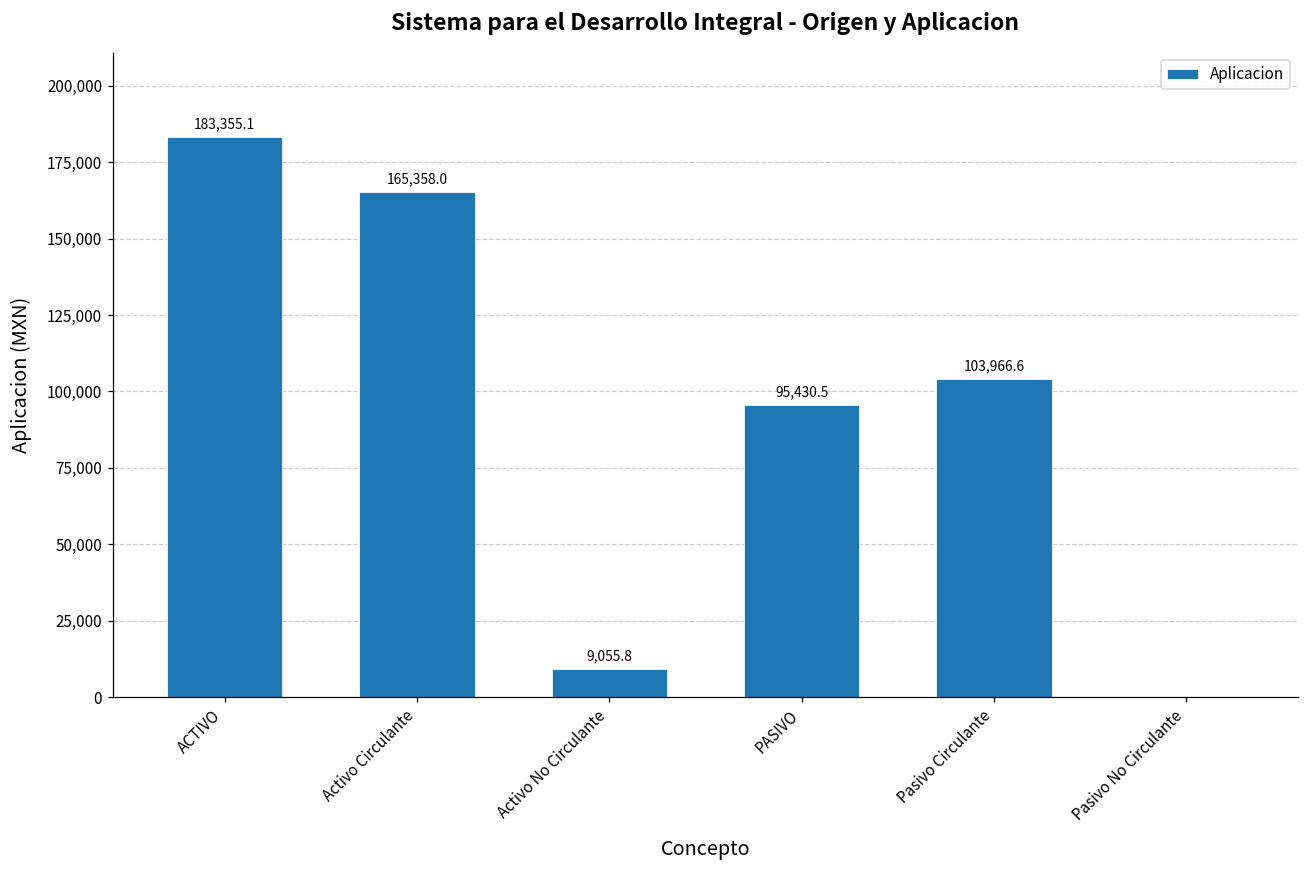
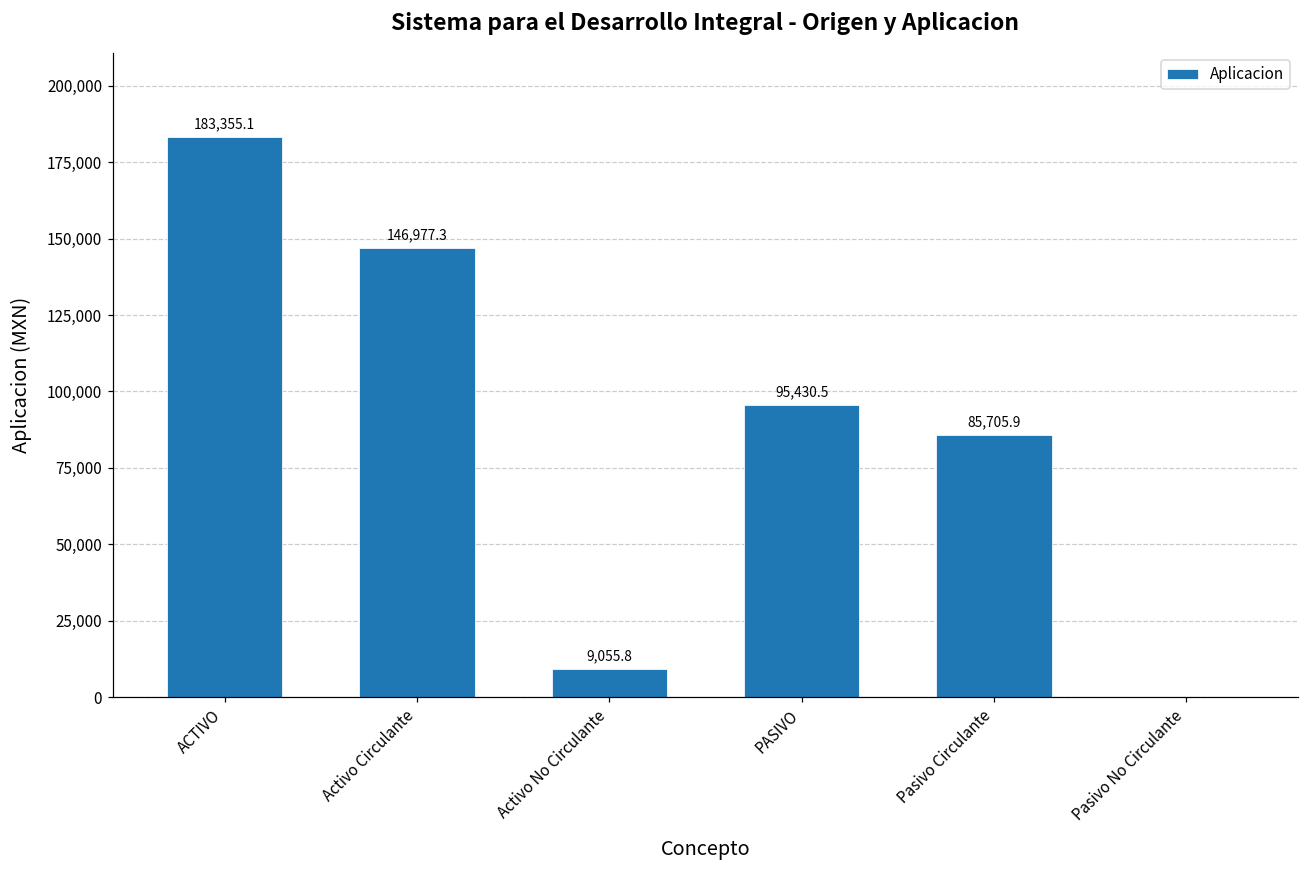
  {
    "ACTIVO": "183,355.1",
-   "Activo Circulante": "165,358.0",
+   "Activo Circulante": "146,977.3",
    "Activo No Circulante": "9,055.8",
    "PASIVO": "95,430.5",
-   "Pasivo Circulante": "103,966.6"
+   "Pasivo Circulante": "85,705.9"
  }
